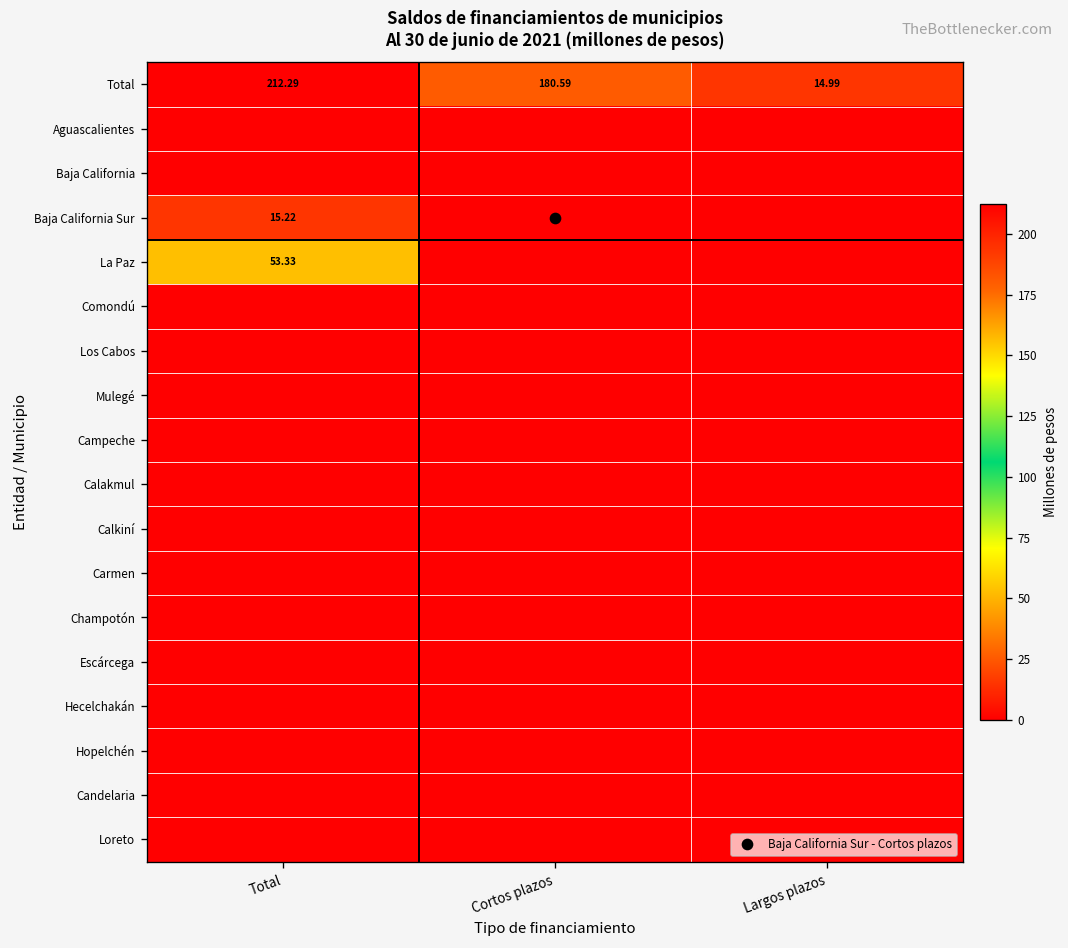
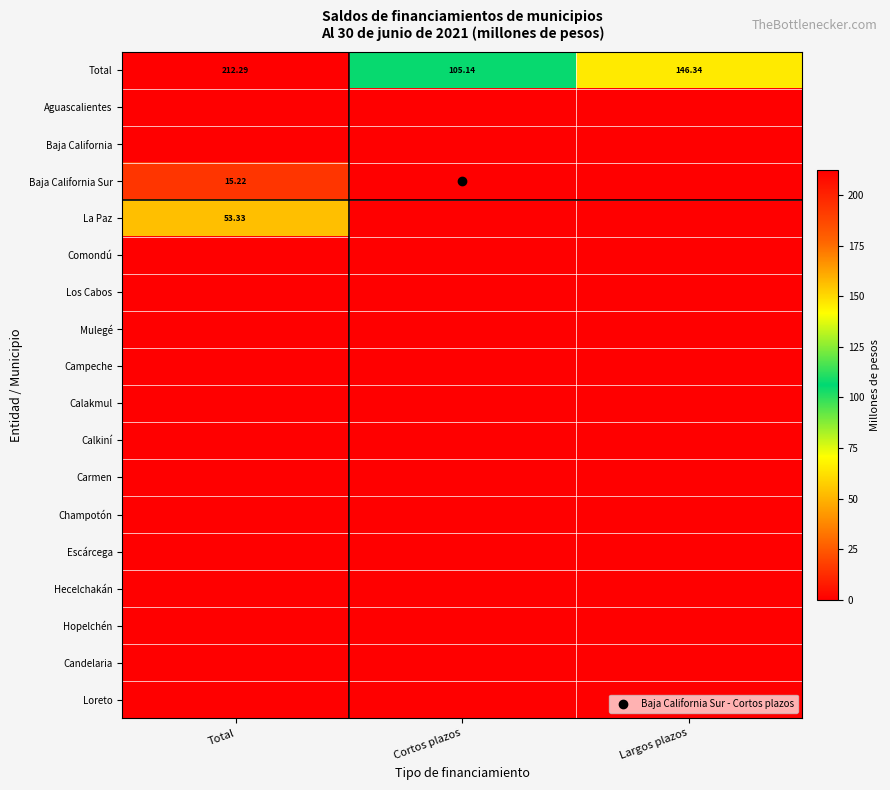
  {
    "Total": {
      "Total": 212.29,
-     "Cortos plazos": 180.59,
-     "Largos plazos": 14.99
+     "Cortos plazos": 105.14,
+     "Largos plazos": 146.34
    },
    "Baja California Sur": {
      "Total": 15.22
    },
    "La Paz": {
      "Total": 53.33
    }
  }
